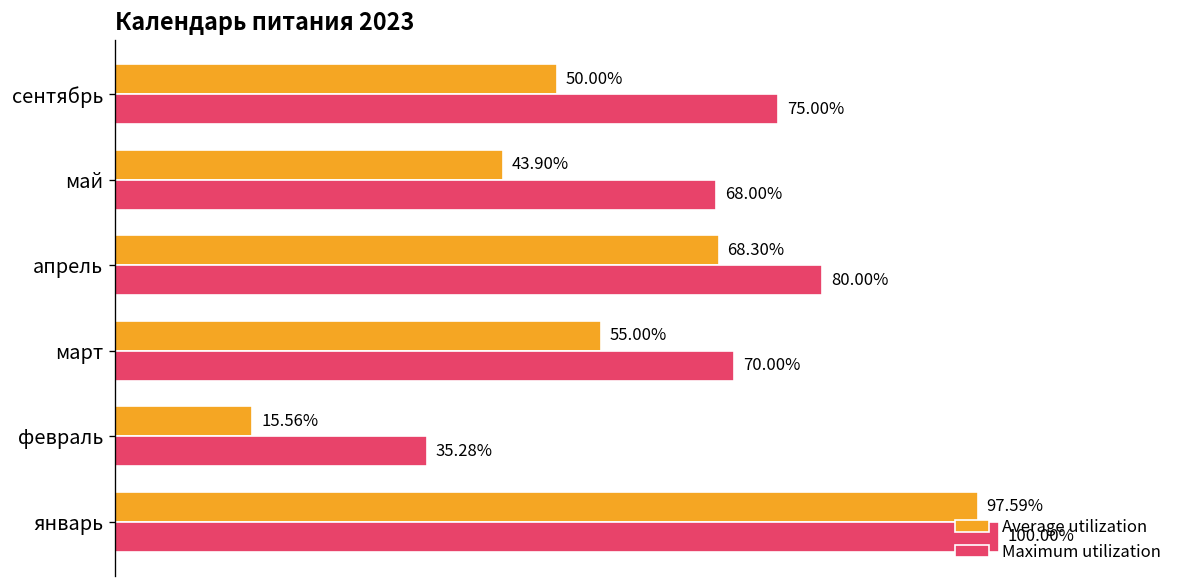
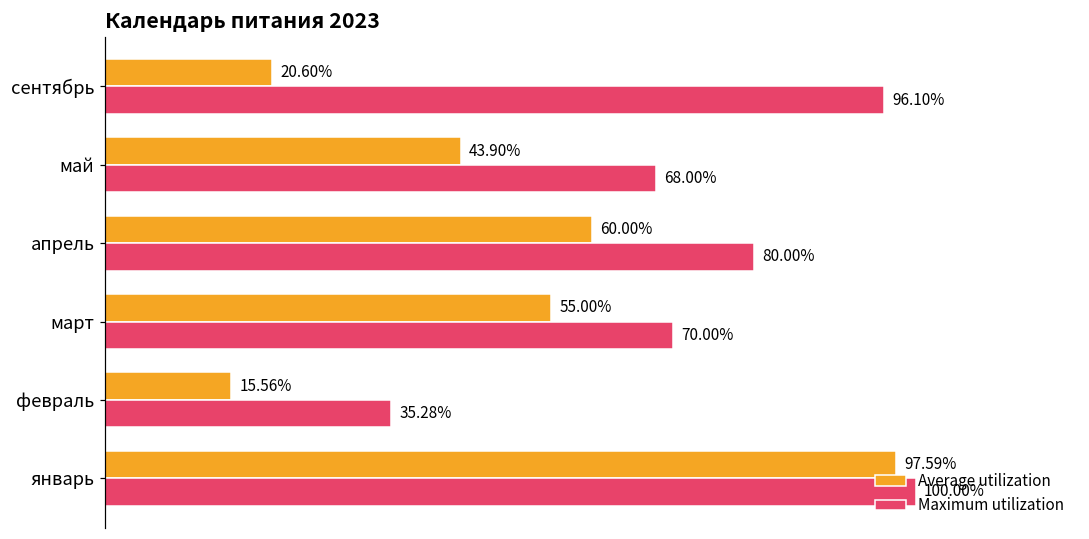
  {
    "Average utilization": {
-     "сентябрь": "50.00%",
+     "сентябрь": "20.60%",
      "май": "43.90%",
-     "апрель": "68.30%",
+     "апрель": "60.00%",
      "март": "55.00%",
      "февраль": "15.56%",
      "январь": "97.59%"
    },
    "Maximum utilization": {
-     "сентябрь": "75.00%",
+     "сентябрь": "96.10%",
      "май": "68.00%",
      "апрель": "80.00%",
      "март": "70.00%",
      "февраль": "35.28%",
      "январь": "100.00%"
    }
  }
